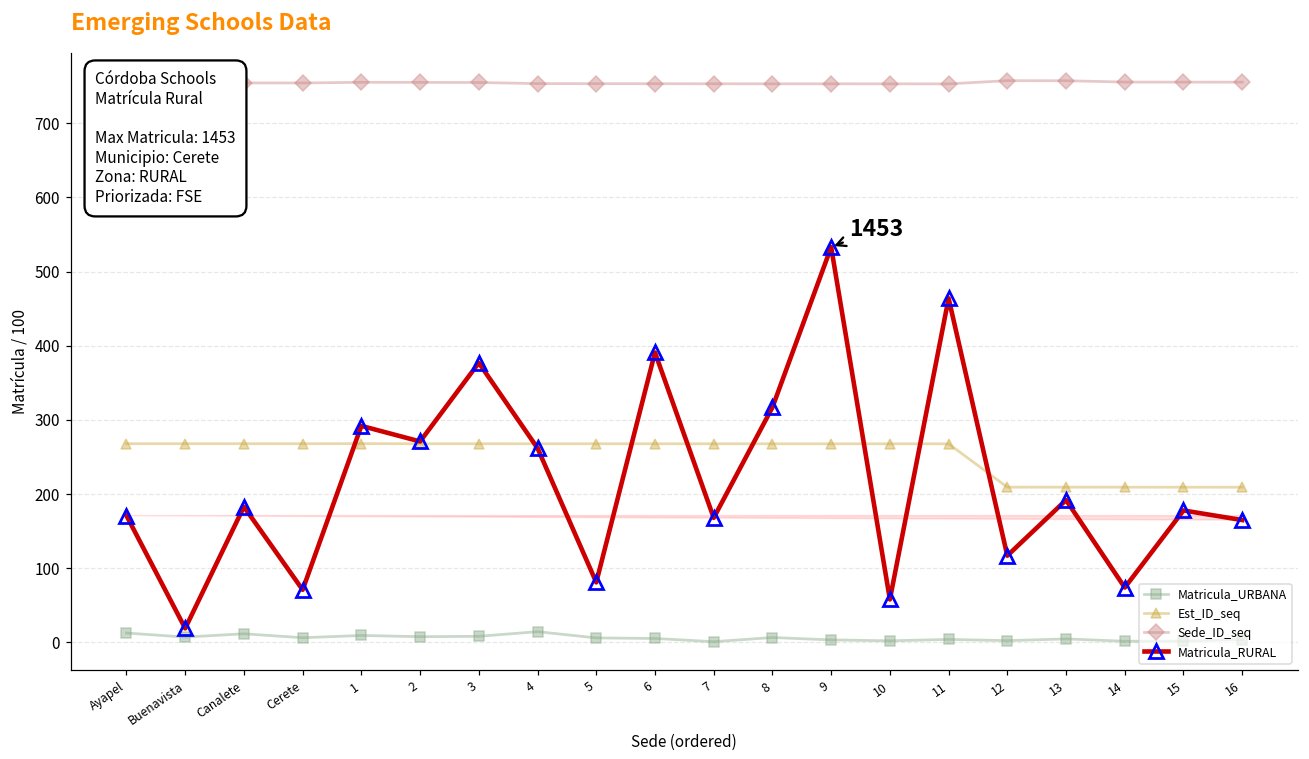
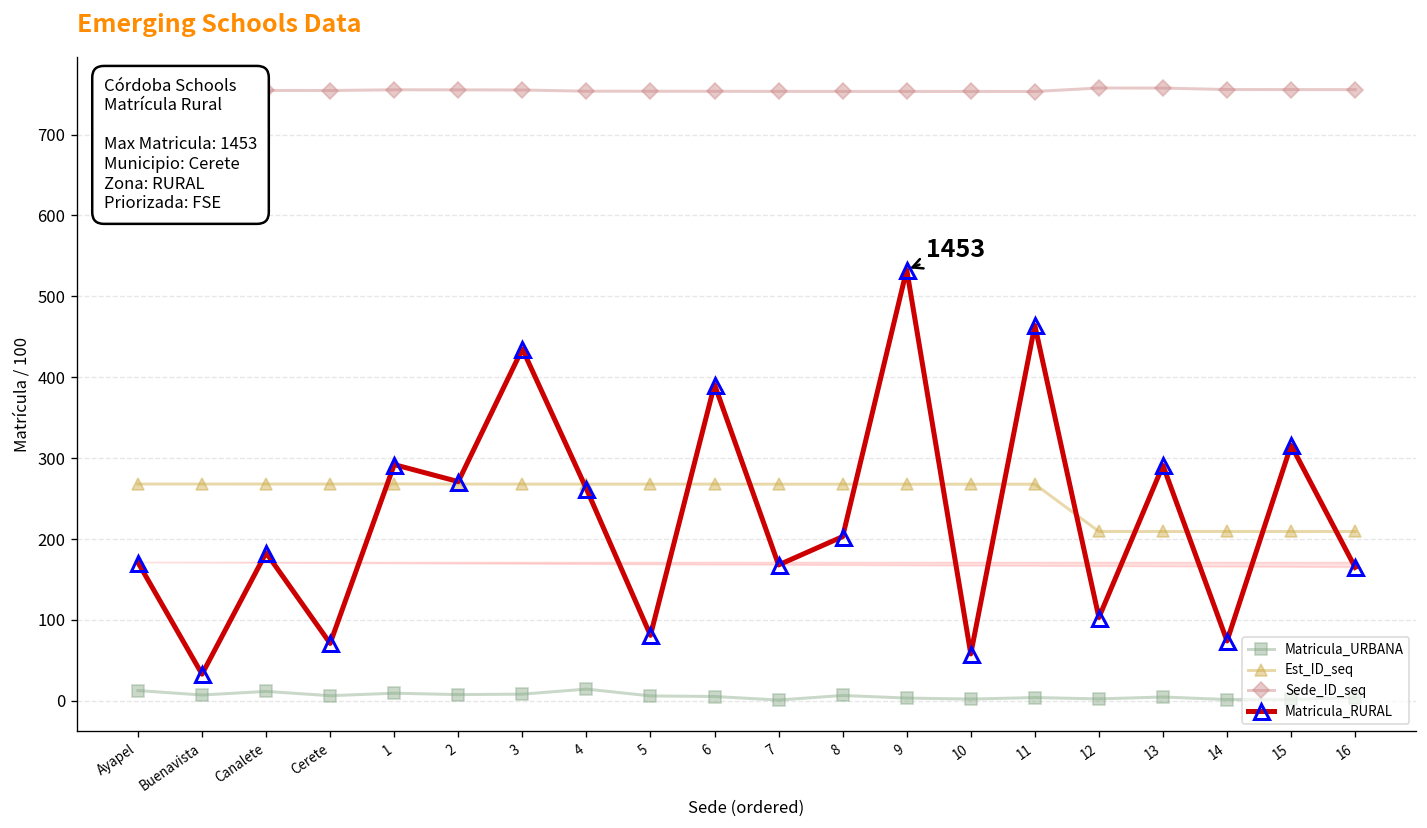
  {
    "Matricula_RURAL": {
      "Ayapel": 170,
-     "Buenavista": 20,
+     "Buenavista": 30,
      "Canalete": 180,
      "Cerete": 70,
      "1": 290,
-     "3": 380,
+     "3": 440,
      "4": 260,
      "5": 80,
      "6": 390,
      "7": 170,
-     "8": 320,
+     "8": 200,
      "10": 60,
      "11": 460,
-     "12": 120,
-     "13": 190,
+     "12": 100,
+     "13": 290,
      "14": 70,
-     "15": 180,
+     "15": 320,
      "16": 170
    }
  }
